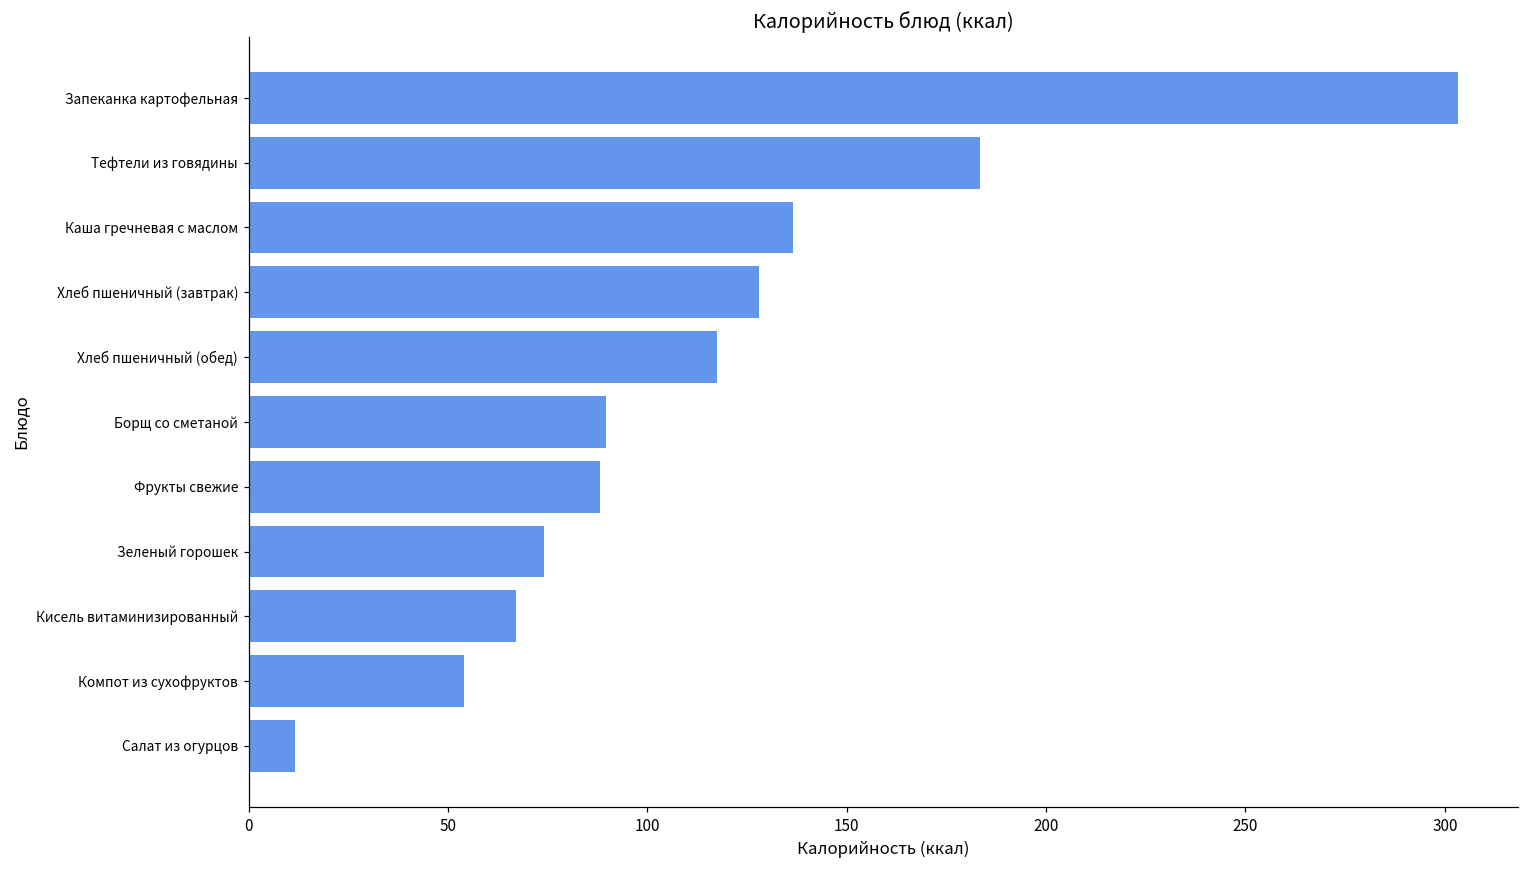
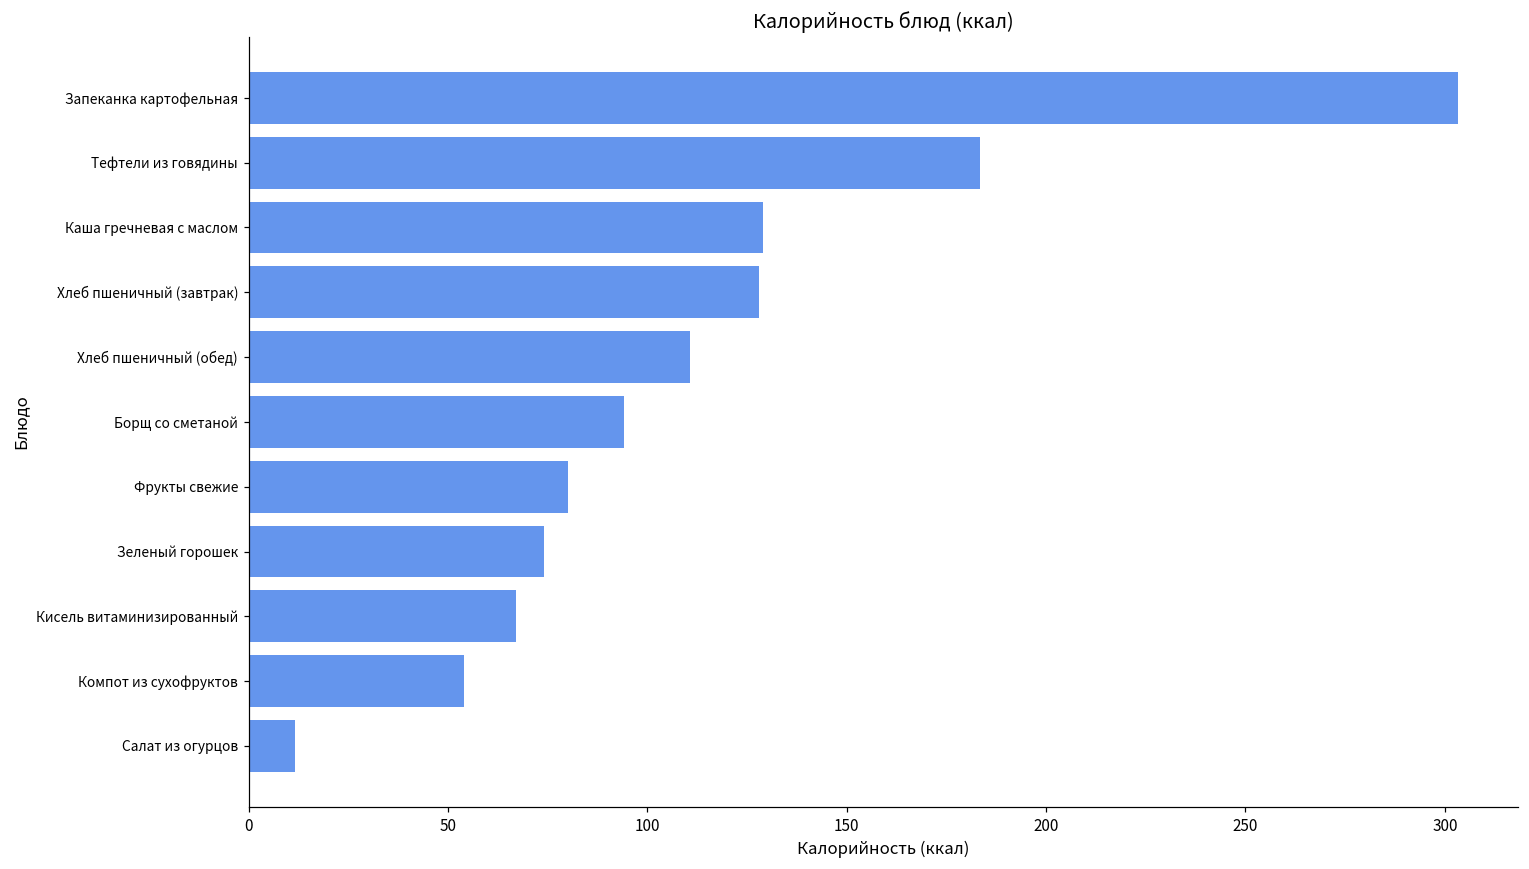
  {
    "Запеканка картофельная": 303,
    "Тефтели из говядины": 183,
-   "Каша гречневая с маслом": 137,
+   "Каша гречневая с маслом": 129,
    "Хлеб пшеничный (завтрак)": 128,
-   "Хлеб пшеничный (обед)": 118,
-   "Борщ со сметаной": 90,
-   "Фрукты свежие": 88,
+   "Хлеб пшеничный (обед)": 111,
+   "Борщ со сметаной": 94,
+   "Фрукты свежие": 80,
    "Зеленый горошек": 74,
    "Кисель витаминизированный": 67,
    "Компот из сухофруктов": 54,
    "Салат из огурцов": 12
  }
